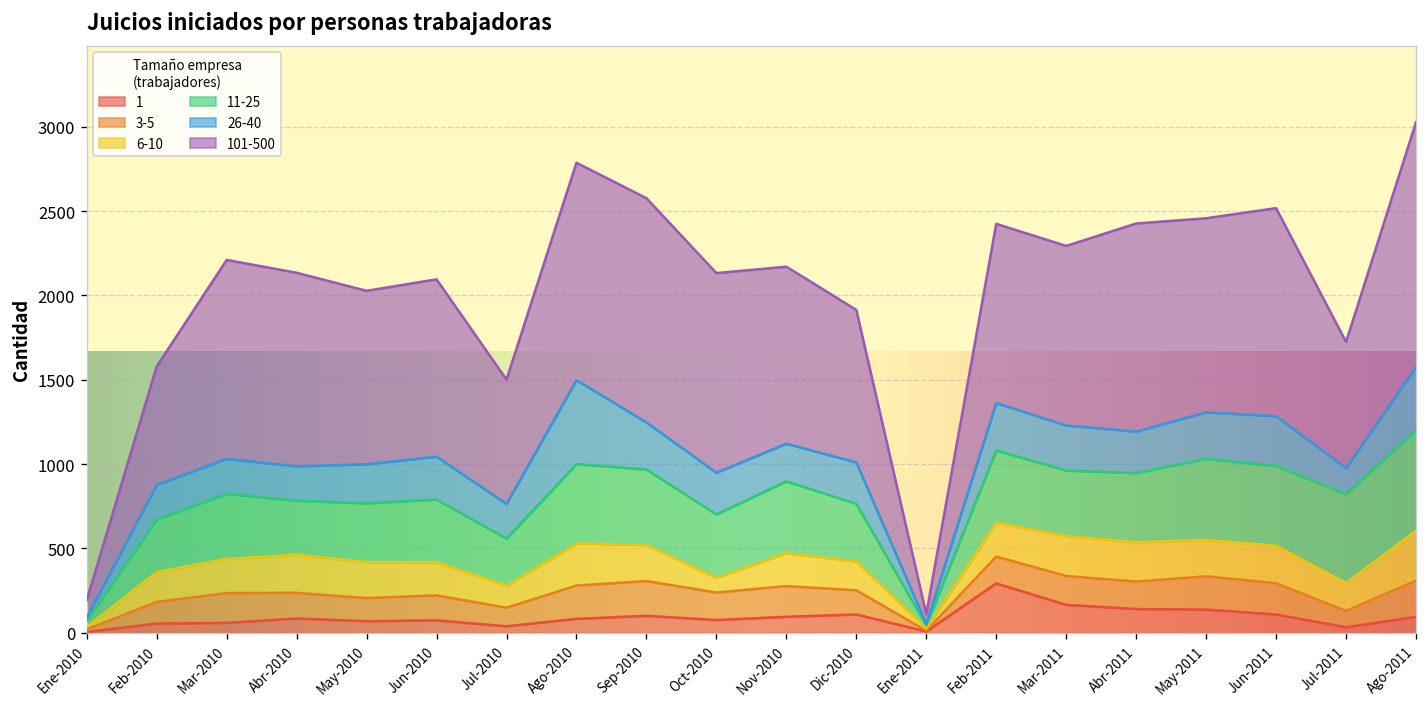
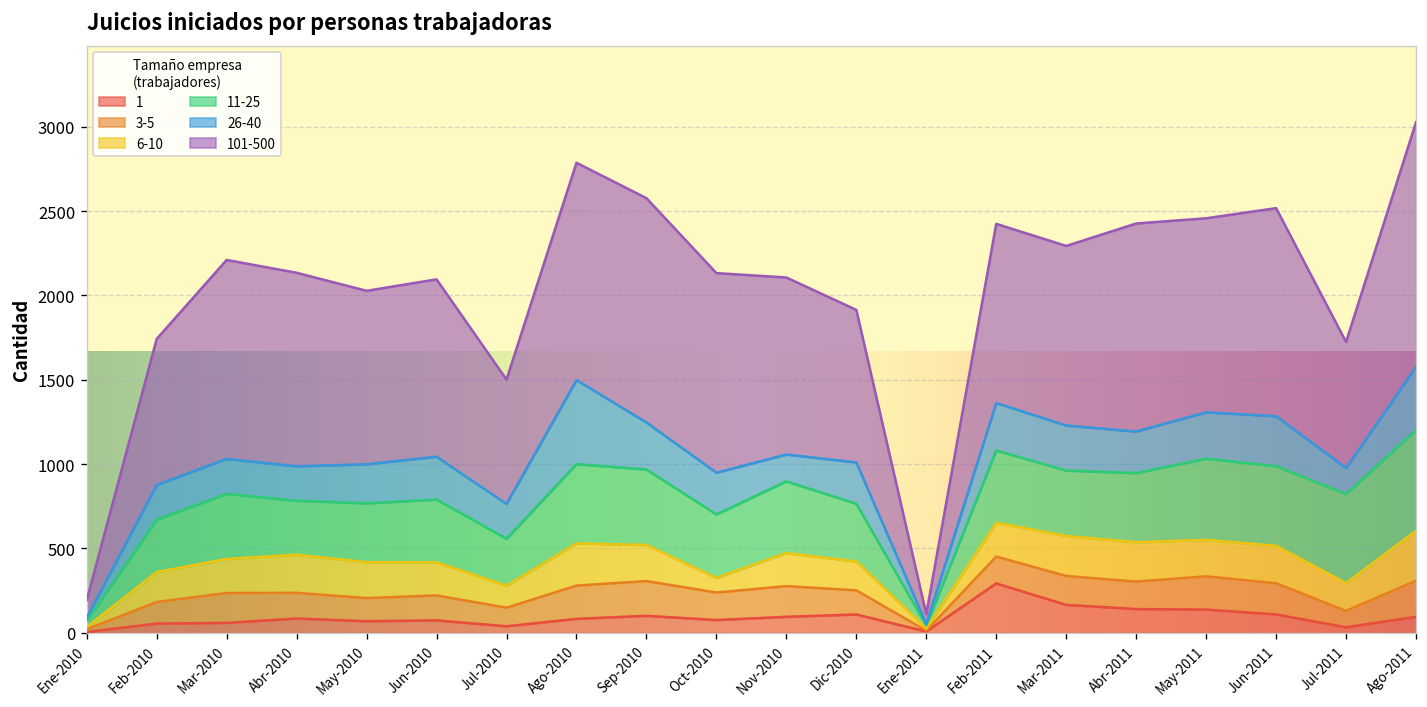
  {
    "6-10": {
      "Feb-2010": 180,
      "Mar-2010": 200,
      "Abr-2010": 230,
      "May-2010": 210,
      "Jun-2010": 200,
      "Jul-2010": 130,
      "Ago-2010": 250,
      "Sep-2010": 210,
      "Oct-2010": 90,
      "Nov-2010": 200,
      "Dic-2010": 170,
      "Feb-2011": 200,
      "Mar-2011": 240,
      "Abr-2011": 230,
      "May-2011": 220,
      "Jun-2011": 220,
      "Jul-2011": 170,
      "Ago-2011": 300
    },
    "11-25": {
      "Ene-2010": 40,
      "Feb-2010": 310,
      "Mar-2010": 390,
      "Abr-2010": 320,
      "May-2010": 350,
      "Jun-2010": 370,
      "Jul-2010": 280,
      "Ago-2010": 470,
      "Sep-2010": 450,
      "Oct-2010": 380,
      "Nov-2010": 430,
      "Dic-2010": 340,
      "Feb-2011": 430,
      "Mar-2011": 390,
      "Abr-2011": 410,
      "May-2011": 480,
      "Jun-2011": 470,
      "Jul-2011": 530,
      "Ago-2011": 600
    },
    "26-40": {
      "Ene-2010": 20,
      "Feb-2010": 210,
      "Mar-2010": 210,
      "Abr-2010": 200,
      "May-2010": 230,
      "Jun-2010": 250,
      "Jul-2010": 210,
      "Ago-2010": 500,
      "Sep-2010": 280,
      "Oct-2010": 250,
-     "Nov-2010": 220,
+     "Nov-2010": 160,
      "Dic-2010": 250,
      "Feb-2011": 280,
      "Mar-2011": 270,
      "Abr-2011": 250,
      "May-2011": 280,
      "Jun-2011": 300,
      "Jul-2011": 150,
      "Ago-2011": 370
    },
    "101-500": {
      "Ene-2010": 100,
-     "Feb-2010": 700,
+     "Feb-2010": 870,
      "Mar-2010": 1180,
      "Abr-2010": 1150,
      "May-2010": 1030,
      "Jun-2010": 1050,
      "Jul-2010": 740,
      "Ago-2010": 1290,
      "Sep-2010": 1330,
      "Oct-2010": 1180,
      "Nov-2010": 1050,
      "Dic-2010": 900,
      "Ene-2011": 60,
      "Feb-2011": 1060,
      "Mar-2011": 1060,
      "Abr-2011": 1230,
      "May-2011": 1150,
      "Jun-2011": 1230,
      "Jul-2011": 750,
      "Ago-2011": 1450
    }
  }
